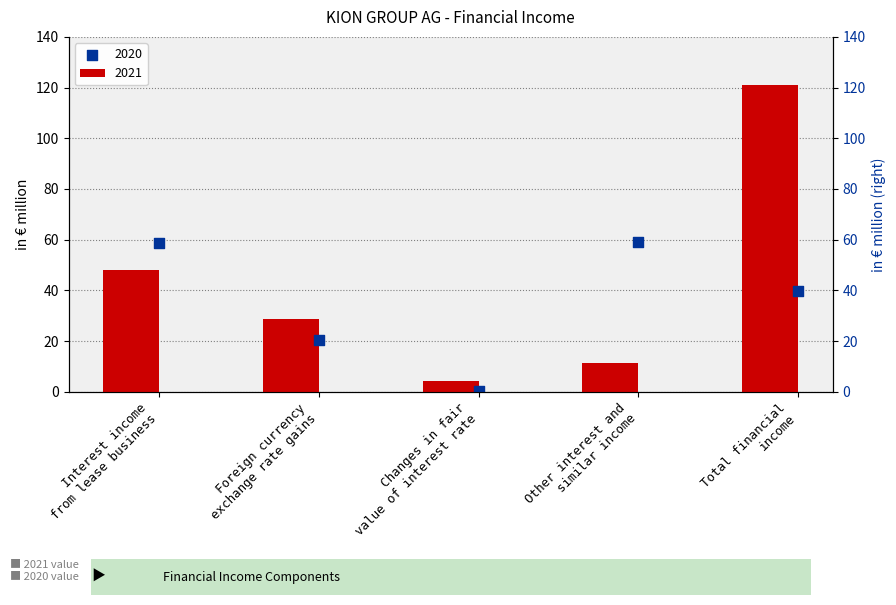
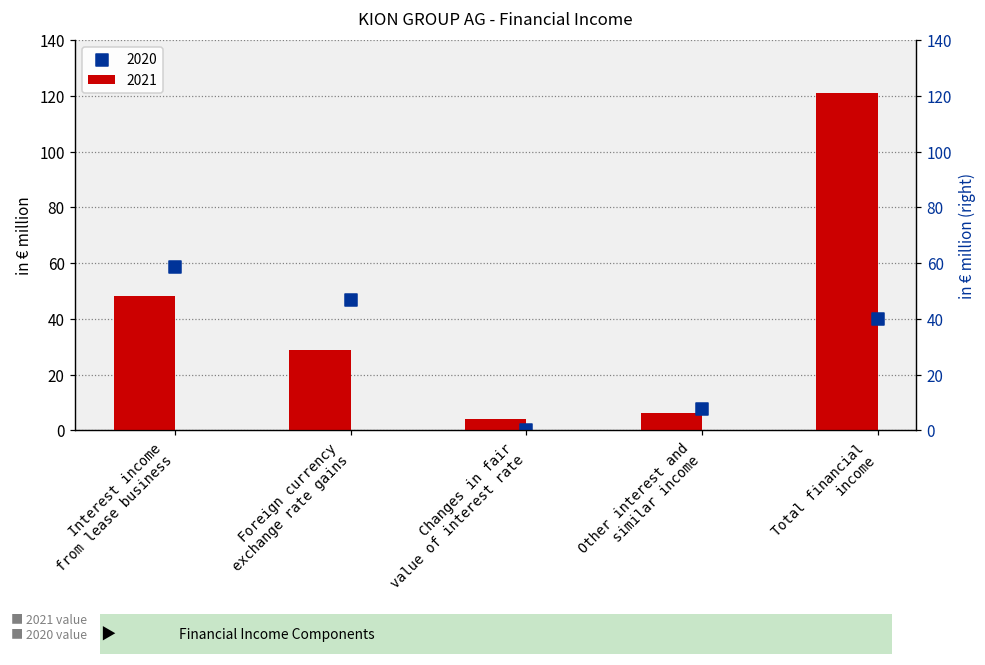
  {
    "2021": {
      "Interest income from lease business": 48,
      "Foreign currency exchange rate gains": 29,
      "Changes in fair value of interest rate": 4,
-     "Other interest and similar income": 11,
+     "Other interest and similar income": 6,
      "Total financial income": 121
    },
    "2020": {
-     "Foreign currency exchange rate gains": 21,
-     "Other interest and similar income": 59
+     "Foreign currency exchange rate gains": 47,
+     "Other interest and similar income": 8
    }
  }
